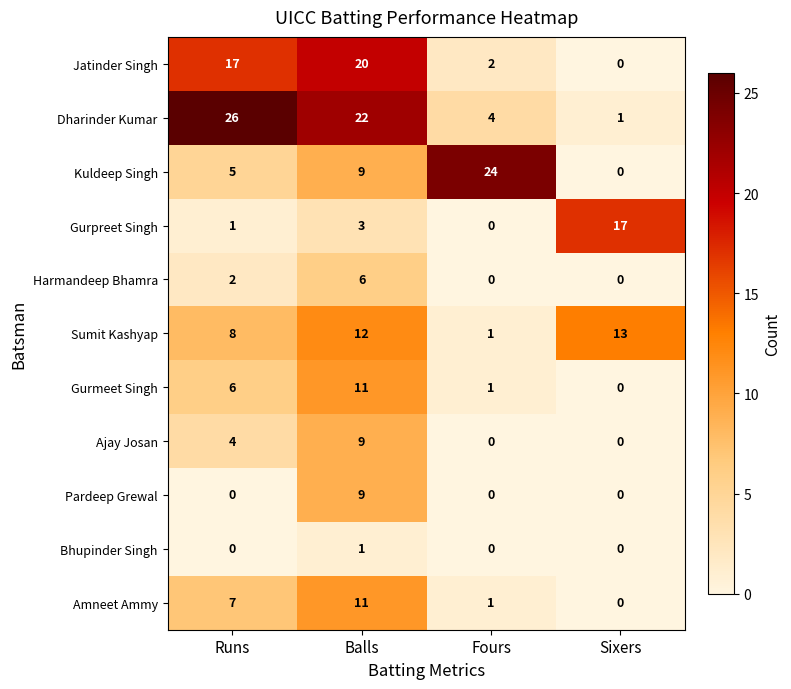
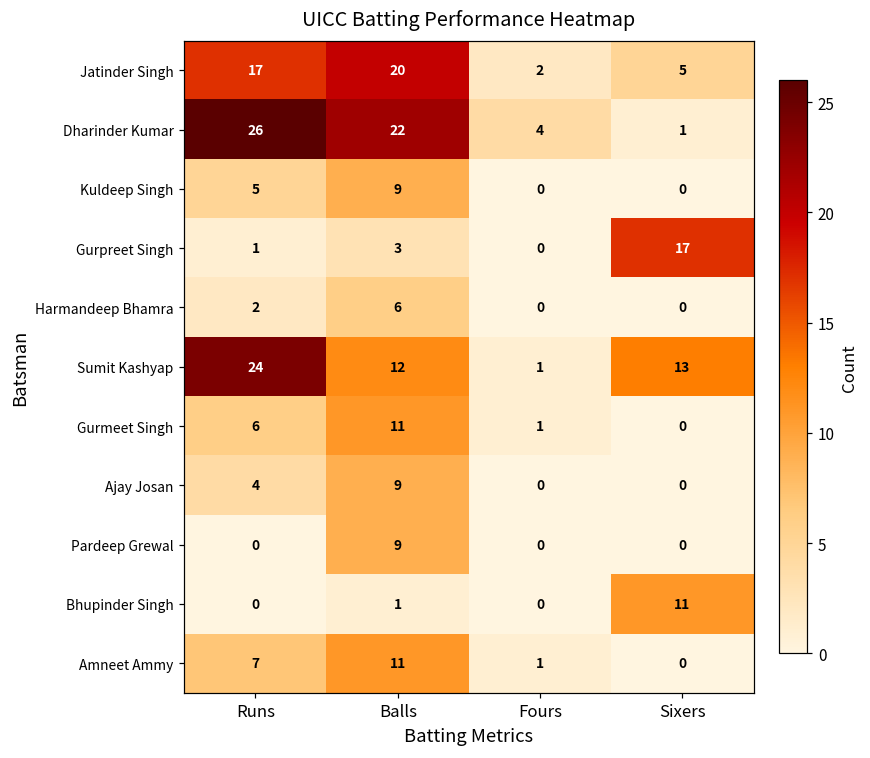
  {
    "Jatinder Singh": {
      "Runs": 17,
      "Balls": 20,
      "Fours": 2,
-     "Sixers": 0
+     "Sixers": 5
    },
    "Dharinder Kumar": {
      "Runs": 26,
      "Balls": 22,
      "Fours": 4,
      "Sixers": 1
    },
    "Kuldeep Singh": {
      "Runs": 5,
      "Balls": 9,
-     "Fours": 24,
+     "Fours": 0,
      "Sixers": 0
    },
    "Gurpreet Singh": {
      "Runs": 1,
      "Balls": 3,
      "Fours": 0,
      "Sixers": 17
    },
    "Harmandeep Bhamra": {
      "Runs": 2,
      "Balls": 6,
      "Fours": 0,
      "Sixers": 0
    },
    "Sumit Kashyap": {
-     "Runs": 8,
+     "Runs": 24,
      "Balls": 12,
      "Fours": 1,
      "Sixers": 13
    },
    "Gurmeet Singh": {
      "Runs": 6,
      "Balls": 11,
      "Fours": 1,
      "Sixers": 0
    },
    "Ajay Josan": {
      "Runs": 4,
      "Balls": 9,
      "Fours": 0,
      "Sixers": 0
    },
    "Pardeep Grewal": {
      "Runs": 0,
      "Balls": 9,
      "Fours": 0,
      "Sixers": 0
    },
    "Bhupinder Singh": {
      "Runs": 0,
      "Balls": 1,
      "Fours": 0,
-     "Sixers": 0
+     "Sixers": 11
    },
    "Amneet Ammy": {
      "Runs": 7,
      "Balls": 11,
      "Fours": 1,
      "Sixers": 0
    }
  }
